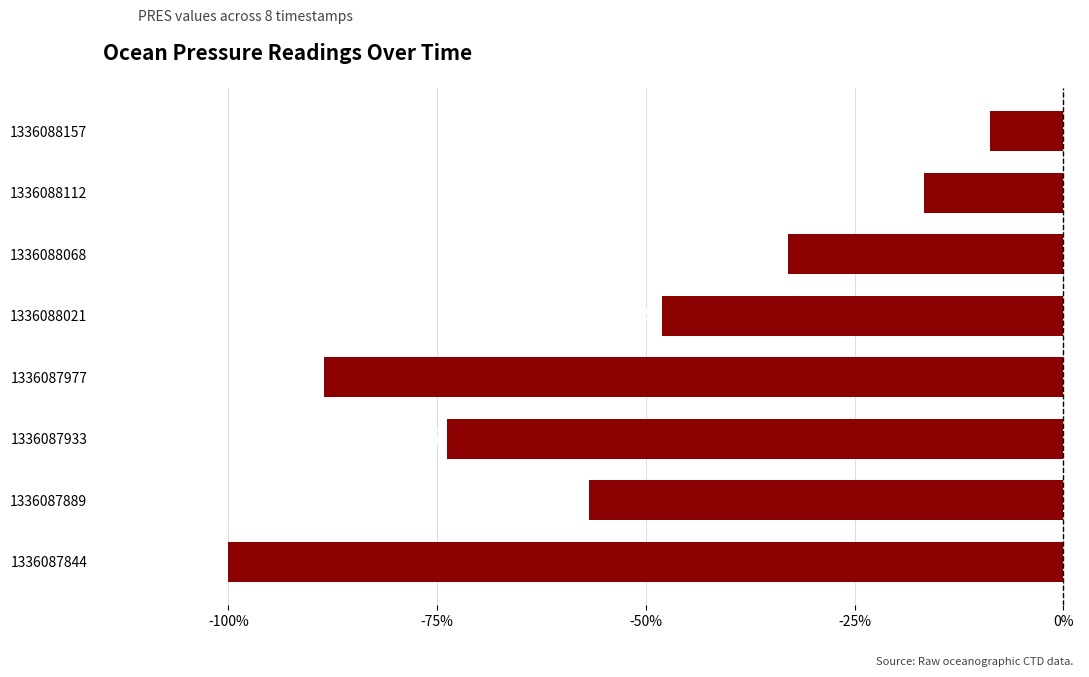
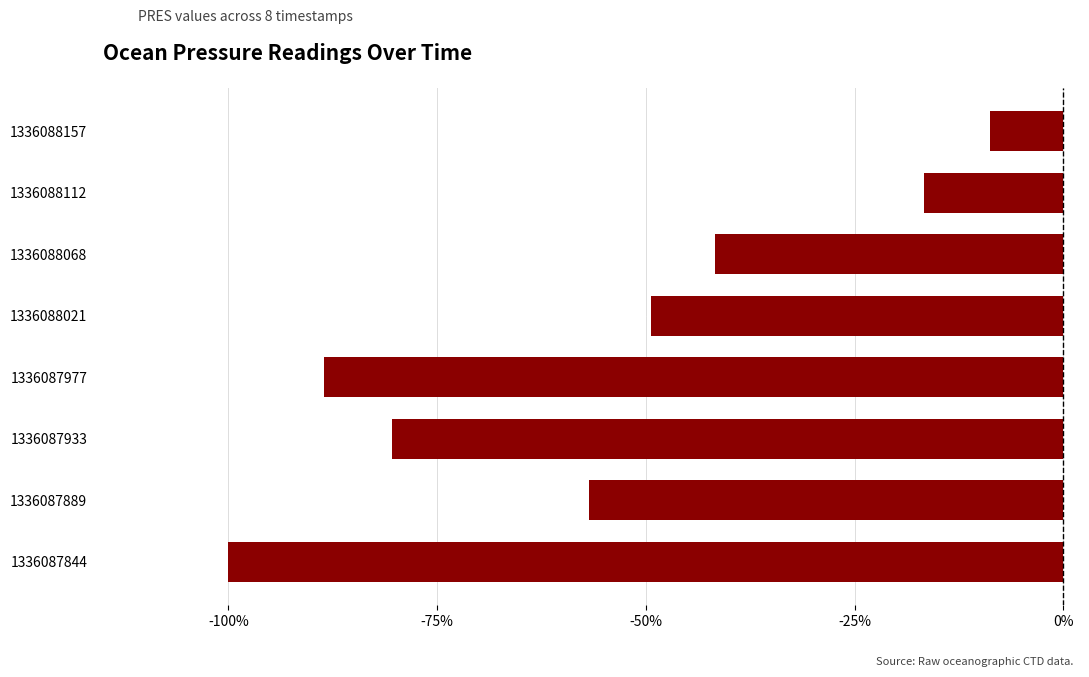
  {
    "1336088157": "-9%",
    "1336088112": "-17%",
-   "1336088068": "-33%",
-   "1336088021": "-48%",
+   "1336088068": "-42%",
+   "1336088021": "-49%",
    "1336087977": "-89%",
-   "1336087933": "-74%",
+   "1336087933": "-80%",
    "1336087889": "-57%",
    "1336087844": "-100%"
  }
